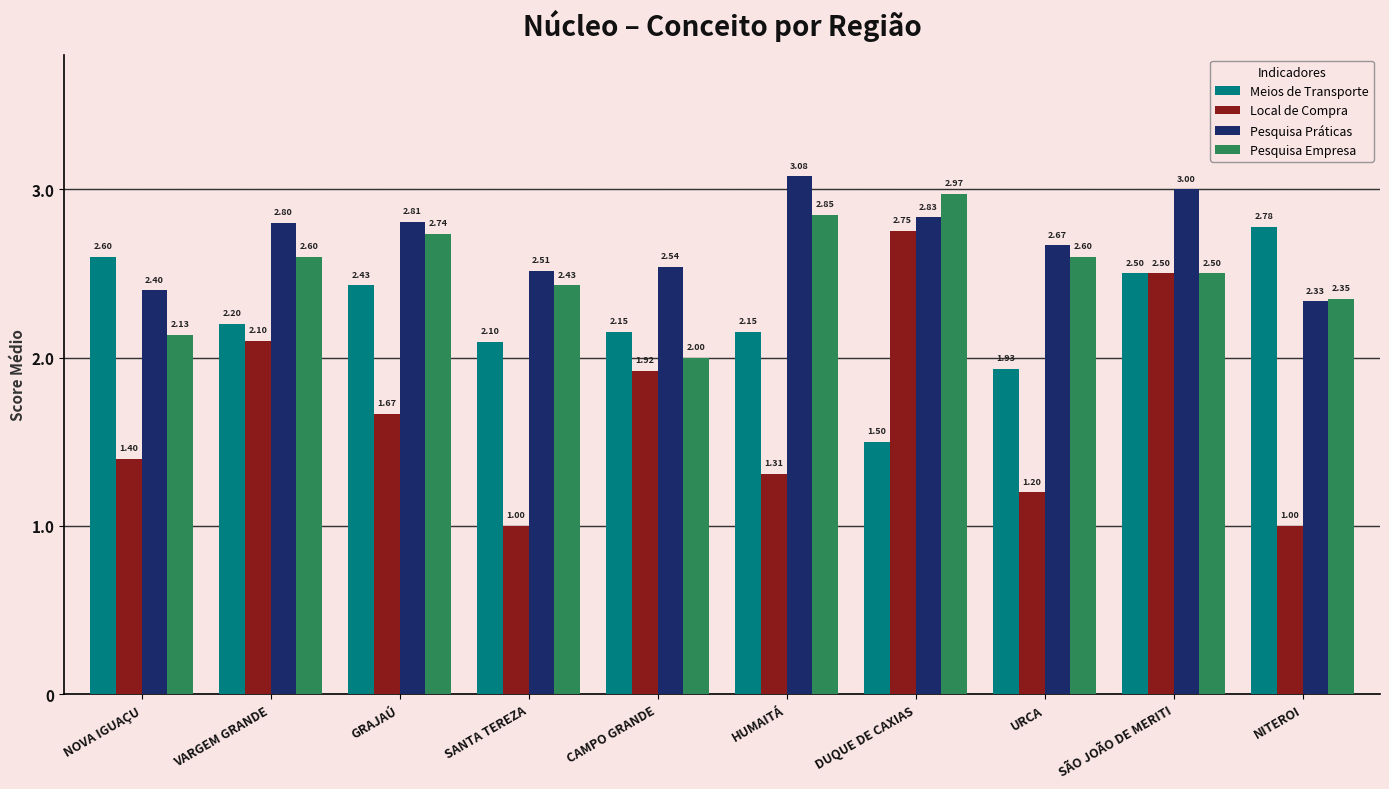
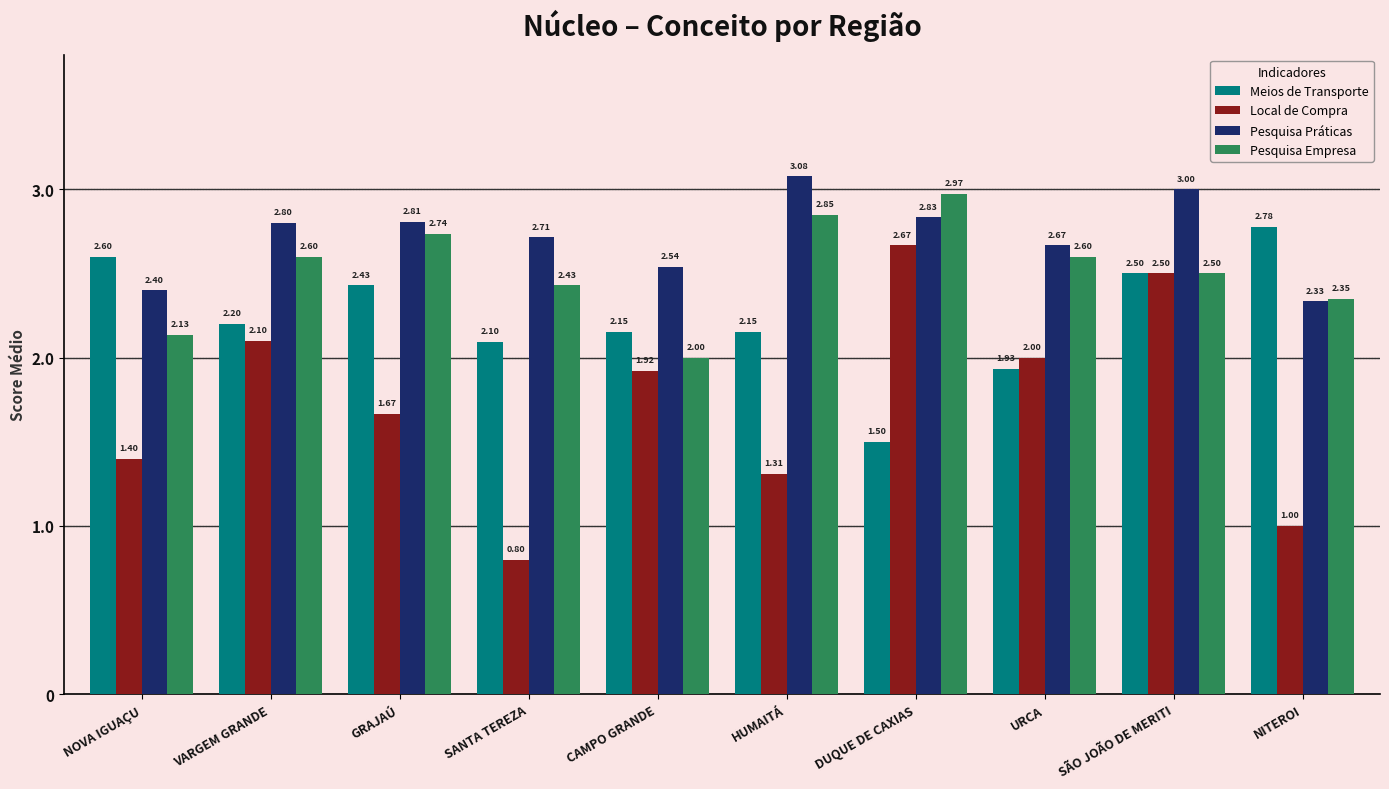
  {
    "Meios de Transporte": {
      "NOVA IGUAÇU": 2.60,
      "VARGEM GRANDE": 2.20,
      "GRAJAÚ": 2.43,
      "SANTA TEREZA": 2.10,
      "CAMPO GRANDE": 2.15,
      "HUMAITÁ": 2.15,
      "DUQUE DE CAXIAS": 1.50,
      "URCA": 1.93,
      "SÃO JOÃO DE MERITI": 2.50,
      "NITEROI": 2.78
    },
    "Local de Compra": {
      "NOVA IGUAÇU": 1.40,
      "VARGEM GRANDE": 2.10,
      "GRAJAÚ": 1.67,
-     "SANTA TEREZA": 1.00,
+     "SANTA TEREZA": 0.80,
      "CAMPO GRANDE": 1.92,
      "HUMAITÁ": 1.31,
-     "DUQUE DE CAXIAS": 2.75,
-     "URCA": 1.20,
+     "DUQUE DE CAXIAS": 2.67,
+     "URCA": 2.00,
      "SÃO JOÃO DE MERITI": 2.50,
      "NITEROI": 1.00
    },
    "Pesquisa Práticas": {
      "NOVA IGUAÇU": 2.40,
      "VARGEM GRANDE": 2.80,
      "GRAJAÚ": 2.81,
-     "SANTA TEREZA": 2.51,
+     "SANTA TEREZA": 2.71,
      "CAMPO GRANDE": 2.54,
      "HUMAITÁ": 3.08,
      "DUQUE DE CAXIAS": 2.83,
      "URCA": 2.67,
      "SÃO JOÃO DE MERITI": 3.00,
      "NITEROI": 2.33
    },
    "Pesquisa Empresa": {
      "NOVA IGUAÇU": 2.13,
      "VARGEM GRANDE": 2.60,
      "GRAJAÚ": 2.74,
      "SANTA TEREZA": 2.43,
      "CAMPO GRANDE": 2.00,
      "HUMAITÁ": 2.85,
      "DUQUE DE CAXIAS": 2.97,
      "URCA": 2.60,
      "SÃO JOÃO DE MERITI": 2.50,
      "NITEROI": 2.35
    }
  }
